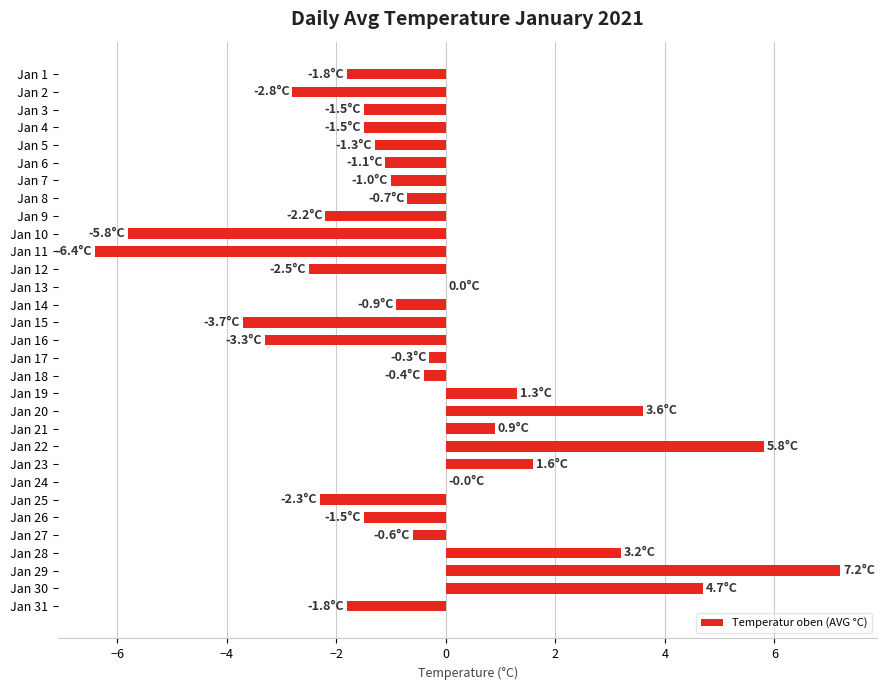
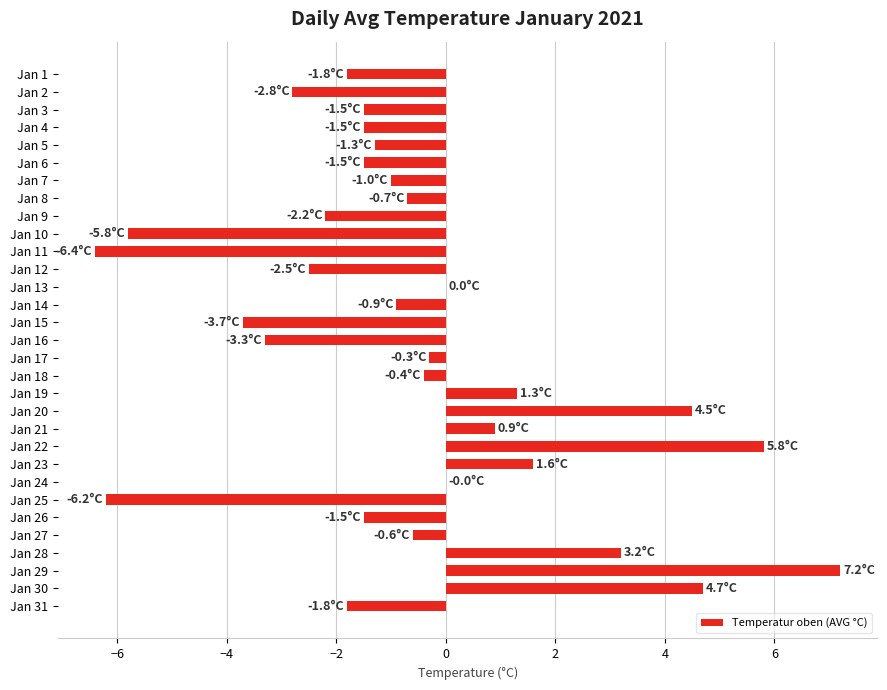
  {
    "Jan 1": "-1.8°C",
    "Jan 2": "-2.8°C",
    "Jan 3": "-1.5°C",
    "Jan 4": "-1.5°C",
    "Jan 5": "-1.3°C",
-   "Jan 6": "-1.1°C",
+   "Jan 6": "-1.5°C",
    "Jan 7": "-1.0°C",
    "Jan 8": "-0.7°C",
    "Jan 9": "-2.2°C",
    "Jan 10": "-5.8°C",
    "Jan 11": "-6.4°C",
    "Jan 12": "-2.5°C",
    "Jan 13": "0.0°C",
    "Jan 14": "-0.9°C",
    "Jan 15": "-3.7°C",
    "Jan 16": "-3.3°C",
    "Jan 17": "-0.3°C",
    "Jan 18": "-0.4°C",
    "Jan 19": "1.3°C",
-   "Jan 20": "3.6°C",
+   "Jan 20": "4.5°C",
    "Jan 21": "0.9°C",
    "Jan 22": "5.8°C",
    "Jan 23": "1.6°C",
    "Jan 24": "-0.0°C",
-   "Jan 25": "-2.3°C",
+   "Jan 25": "-6.2°C",
    "Jan 26": "-1.5°C",
    "Jan 27": "-0.6°C",
    "Jan 28": "3.2°C",
    "Jan 29": "7.2°C",
    "Jan 30": "4.7°C",
    "Jan 31": "-1.8°C"
  }
